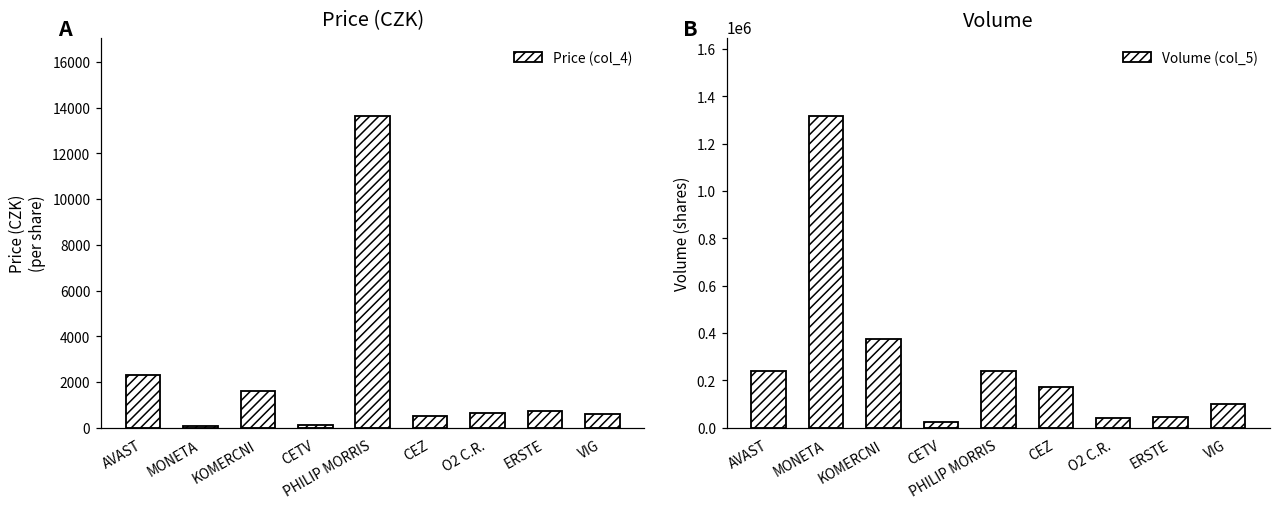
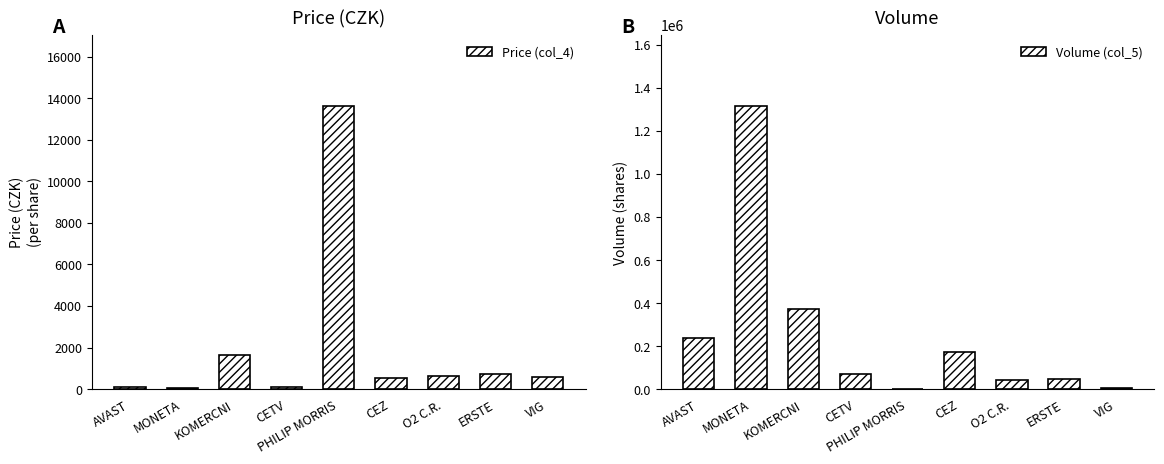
  {
    "Price (CZK)": {
-     "AVAST": 2300,
+     "AVAST": 100,
      "KOMERCNI": 1600,
      "PHILIP MORRIS": 13600,
      "CEZ": 500,
      "O2 C.R.": 600,
      "ERSTE": 700,
      "VIG": 600
    },
    "Volume": {
      "AVAST": 240000,
      "MONETA": 1320000,
      "KOMERCNI": 370000,
-     "CETV": 20000,
-     "PHILIP MORRIS": 240000,
+     "CETV": 70000,
+     "PHILIP MORRIS": 0,
      "CEZ": 170000,
      "O2 C.R.": 40000,
      "ERSTE": 50000,
-     "VIG": 100000
+     "VIG": 0
    }
  }
